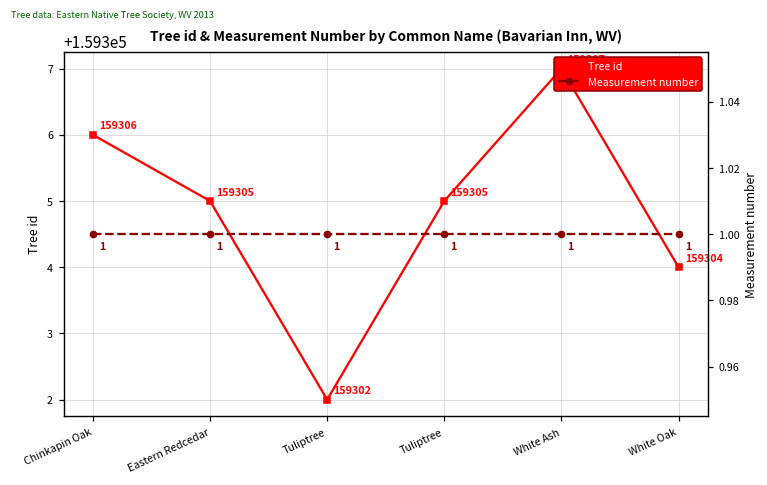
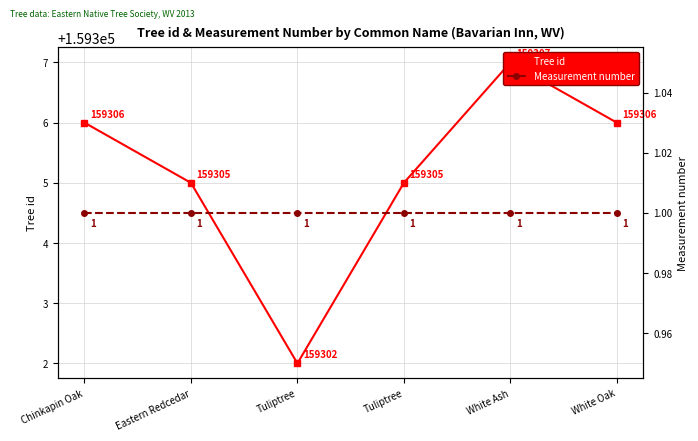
  {
    "Tree id": {
      "Chinkapin Oak": 159306,
      "Eastern Redcedar": 159305,
-     "White Oak": 159304
+     "White Oak": 159306
    },
    "Measurement number": {
      "Chinkapin Oak": 1,
      "Eastern Redcedar": 1,
      "White Ash": 1,
      "White Oak": 1
    }
  }
